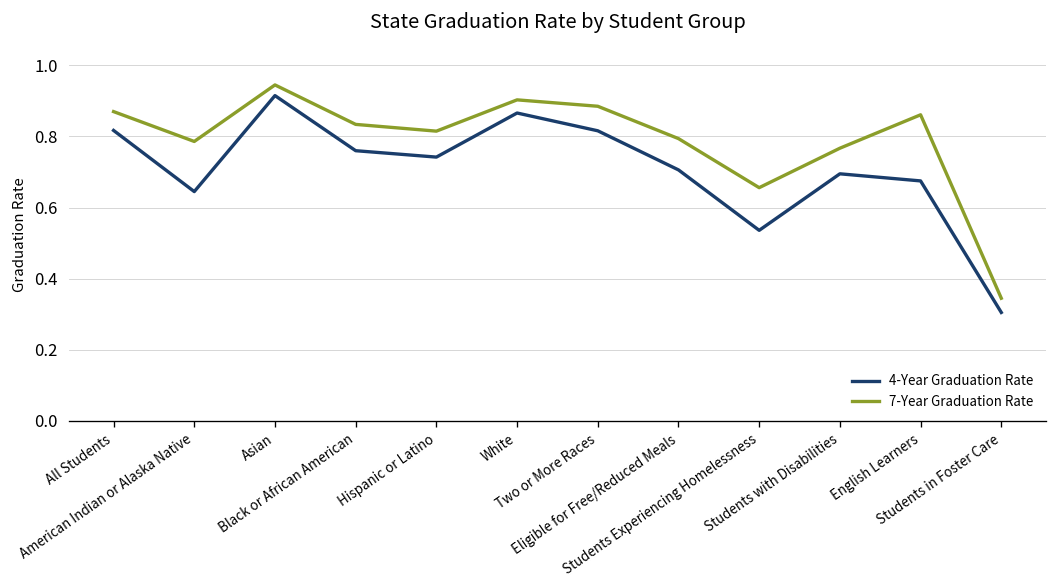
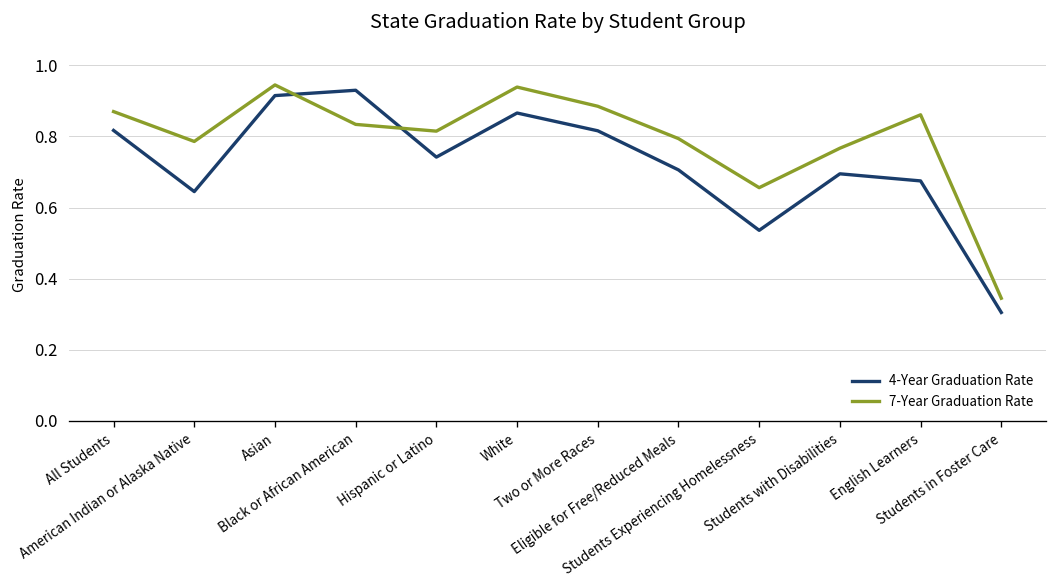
  {
    "4-Year Graduation Rate": {
      "All Students": 0.82,
      "American Indian or Alaska Native": 0.65,
      "Asian": 0.92,
-     "Black or African American": 0.76,
+     "Black or African American": 0.93,
      "Hispanic or Latino": 0.74,
      "White": 0.87,
      "Two or More Races": 0.82,
      "Eligible for Free/Reduced Meals": 0.71,
      "Students Experiencing Homelessness": 0.54,
      "Students with Disabilities": 0.70,
      "English Learners": 0.68,
      "Students in Foster Care": 0.31
    },
    "7-Year Graduation Rate": {
      "All Students": 0.87,
      "American Indian or Alaska Native": 0.79,
      "Asian": 0.95,
      "Black or African American": 0.83,
      "Hispanic or Latino": 0.82,
-     "White": 0.90,
+     "White": 0.94,
      "Two or More Races": 0.89,
      "Eligible for Free/Reduced Meals": 0.79,
      "Students Experiencing Homelessness": 0.66,
      "Students with Disabilities": 0.77,
      "English Learners": 0.86,
      "Students in Foster Care": 0.35
    }
  }
